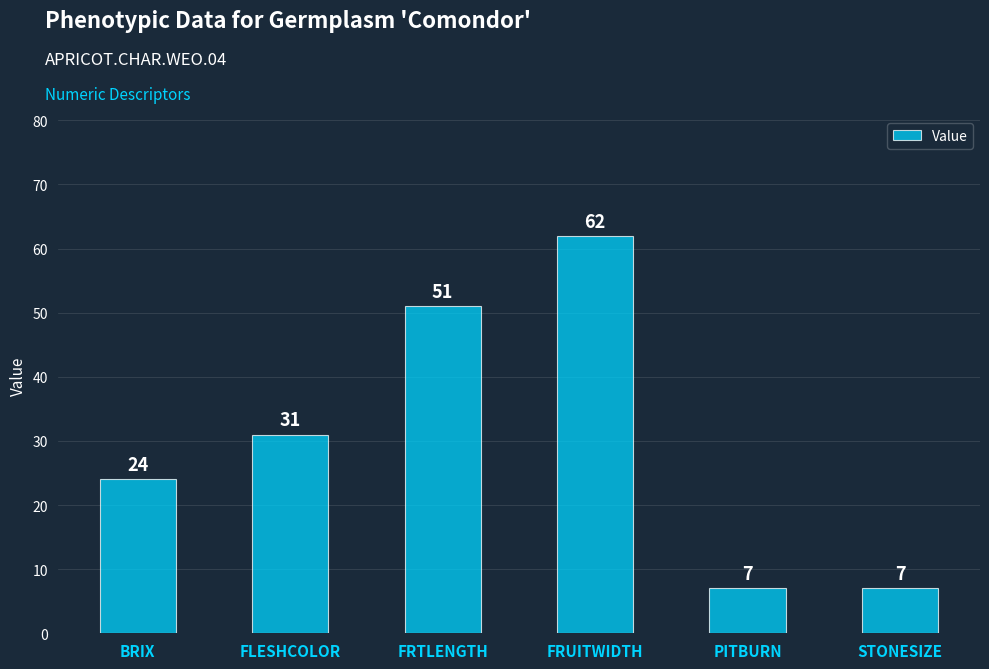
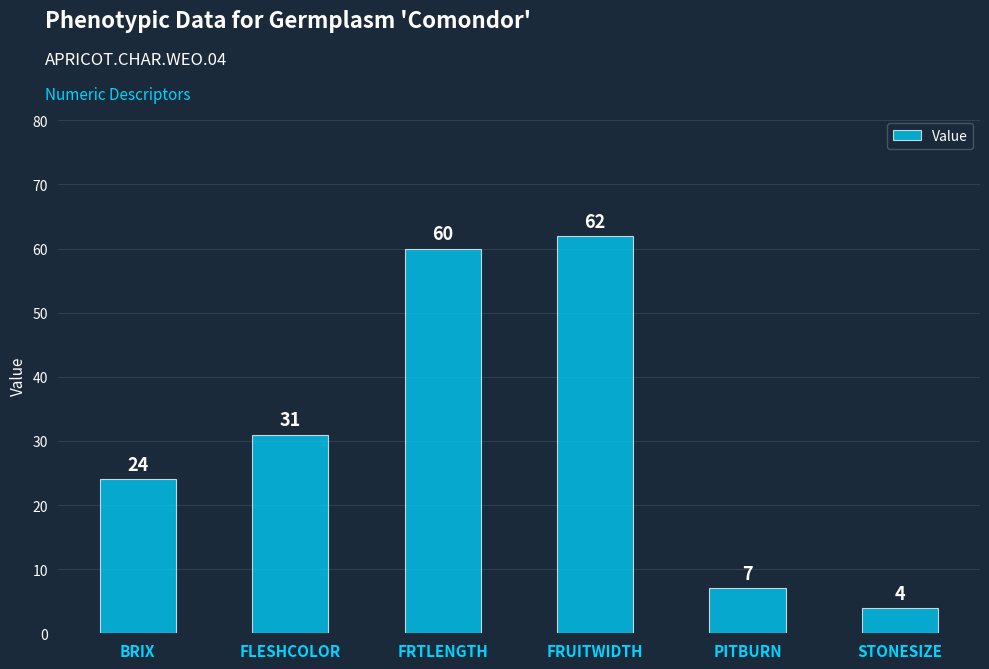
  {
    "BRIX": 24,
    "FLESHCOLOR": 31,
-   "FRTLENGTH": 51,
+   "FRTLENGTH": 60,
    "FRUITWIDTH": 62,
    "PITBURN": 7,
-   "STONESIZE": 7
+   "STONESIZE": 4
  }
